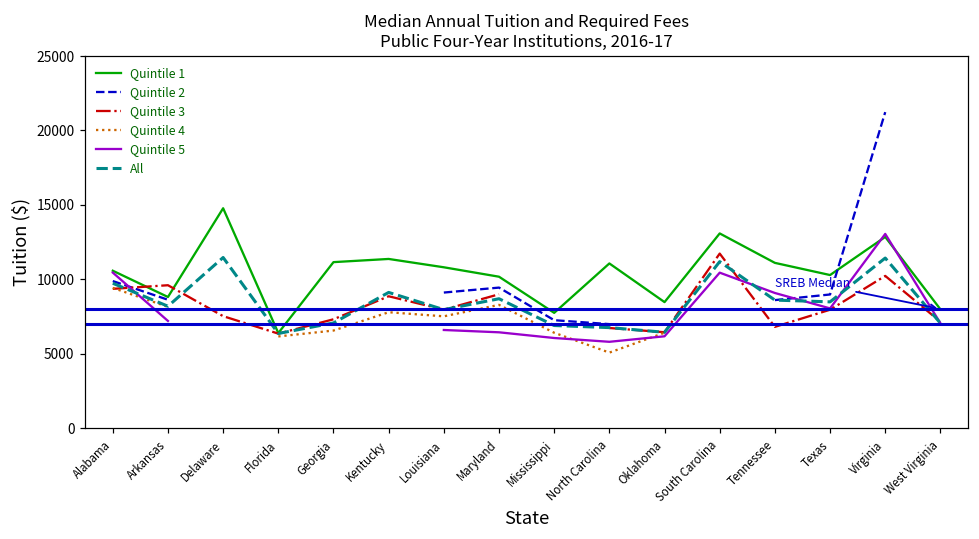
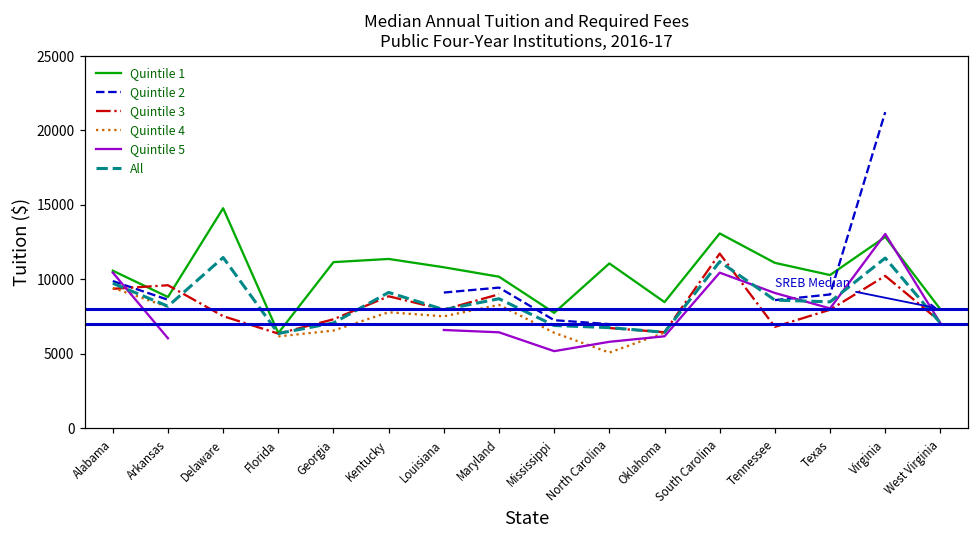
  {
    "Quintile 1": {
      "Delaware": 14800,
      "Georgia": 11200,
      "Kentucky": 11400,
      "Louisiana": 10800,
      "Maryland": 10200,
      "Mississippi": 7800,
      "North Carolina": 11100,
      "Oklahoma": 8500,
      "South Carolina": 13100,
      "Tennessee": 11100,
      "Texas": 10300,
      "Virginia": 12900,
      "West Virginia": 8000
    },
    "Quintile 2": {
      "Georgia": 12200,
      "Louisiana": 9100,
      "Maryland": 9500,
      "Mississippi": 7300,
      "North Carolina": 7000,
      "Texas": 9000,
      "Virginia": 21200
    },
    "Quintile 3": {
      "Arkansas": 9600,
      "Delaware": 7500,
      "Georgia": 7300,
      "Kentucky": 8900,
      "Maryland": 9000,
      "South Carolina": 11700,
      "Tennessee": 6800,
      "Virginia": 10200
    },
    "Quintile 4": {
      "Kentucky": 7800,
      "Louisiana": 7500,
      "Maryland": 8300,
      "Mississippi": 6400,
      "North Carolina": 5100,
      "Texas": 7400
    },
    "Quintile 5": {
-     "Arkansas": 7200,
+     "Arkansas": 6000,
      "Louisiana": 6600,
      "Maryland": 6400,
-     "Mississippi": 6100,
+     "Mississippi": 5200,
      "North Carolina": 5800,
      "Oklahoma": 6200,
      "South Carolina": 10500,
      "Tennessee": 9100,
      "Virginia": 13100
    },
    "All": {
      "Delaware": 11500,
      "Georgia": 7100,
      "Kentucky": 9100,
      "Maryland": 8700,
      "Mississippi": 6900,
      "South Carolina": 11200,
      "Texas": 8500,
      "Virginia": 11400
    }
  }
